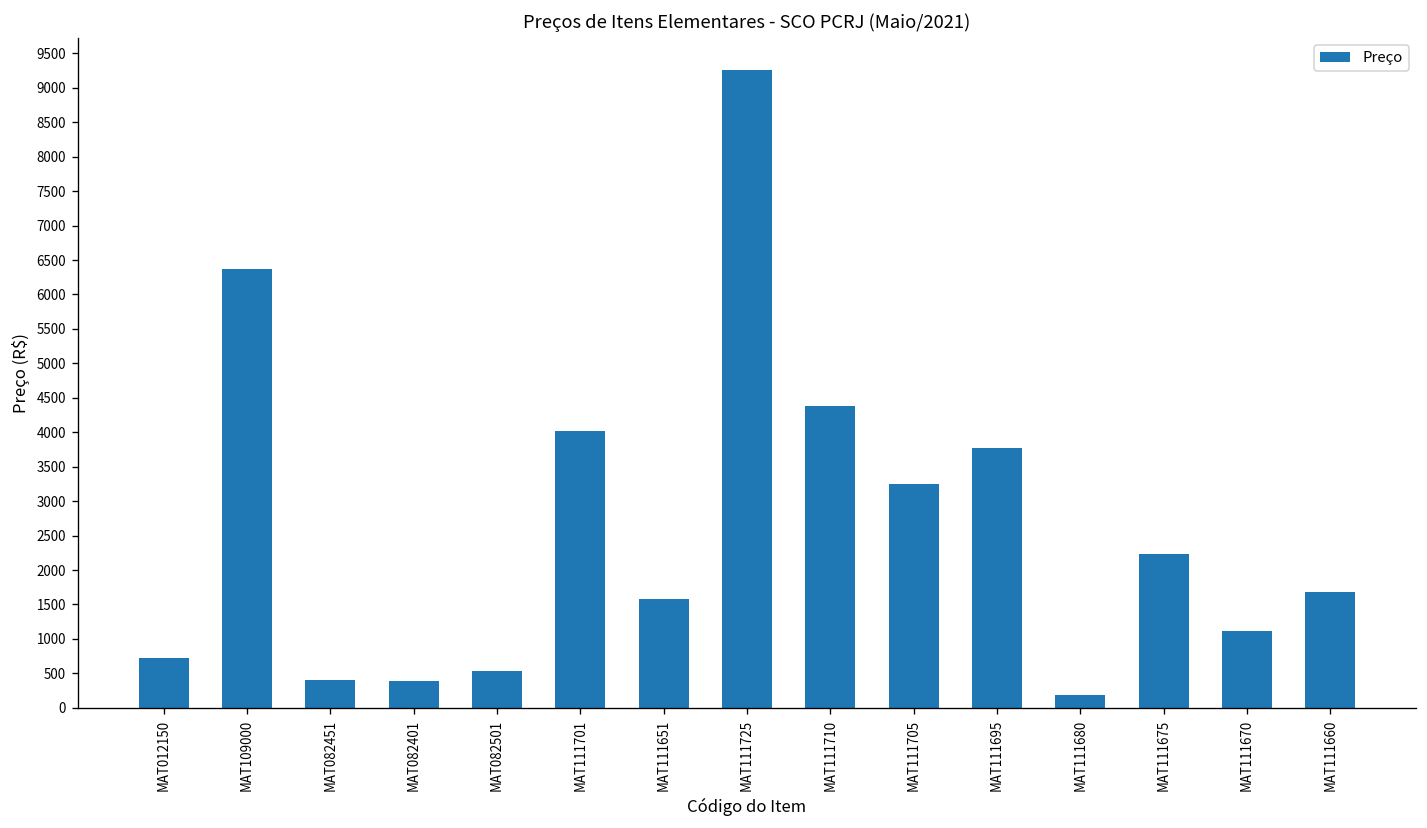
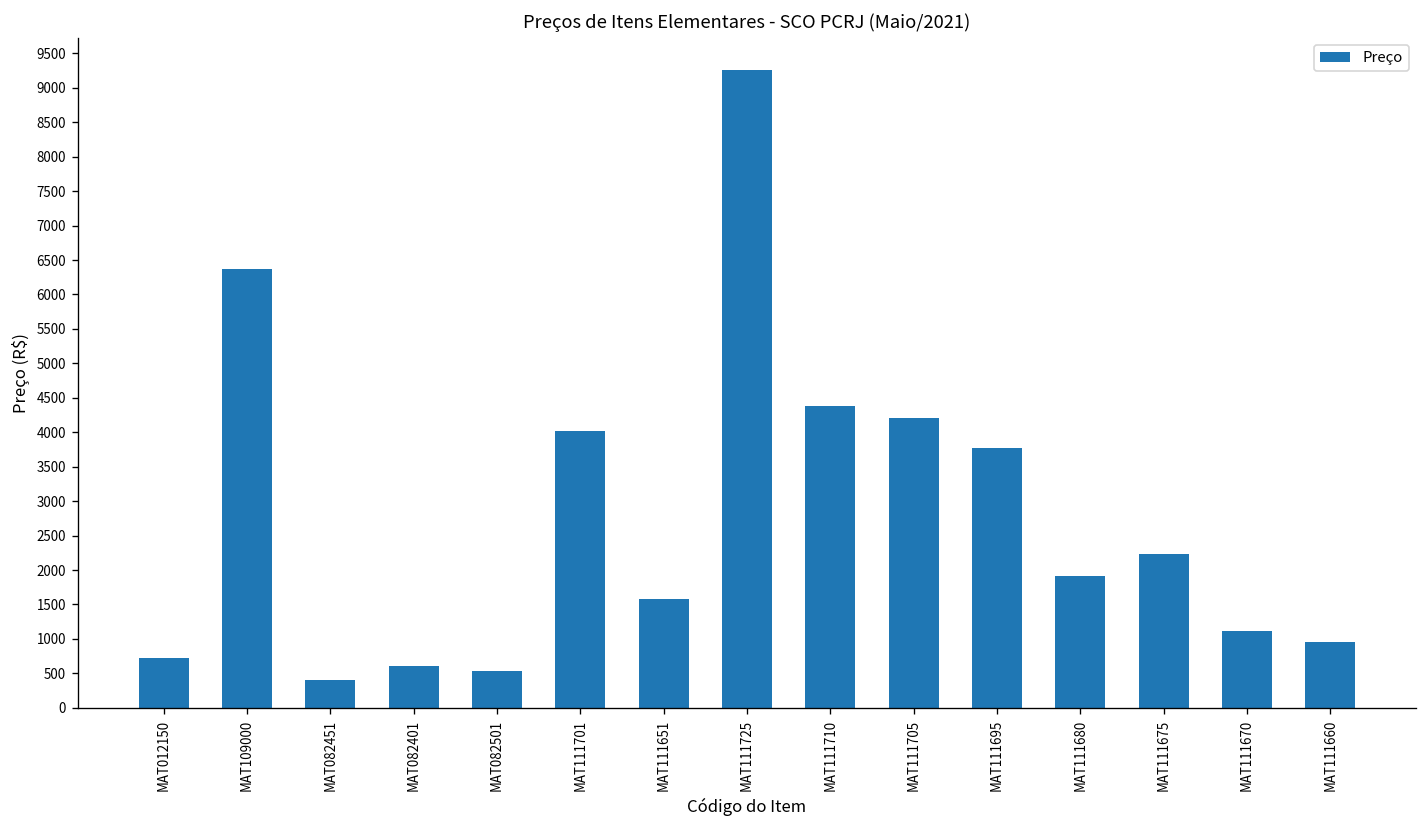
  {
    "MAT012150": 700,
    "MAT109000": 6400,
    "MAT082451": 400,
-   "MAT082401": 400,
+   "MAT082401": 600,
    "MAT082501": 500,
    "MAT111701": 4000,
    "MAT111651": 1600,
    "MAT111725": 9300,
    "MAT111710": 4400,
-   "MAT111705": 3300,
+   "MAT111705": 4200,
    "MAT111695": 3800,
-   "MAT111680": 200,
+   "MAT111680": 1900,
    "MAT111675": 2200,
    "MAT111670": 1100,
-   "MAT111660": 1700
+   "MAT111660": 1000
  }
